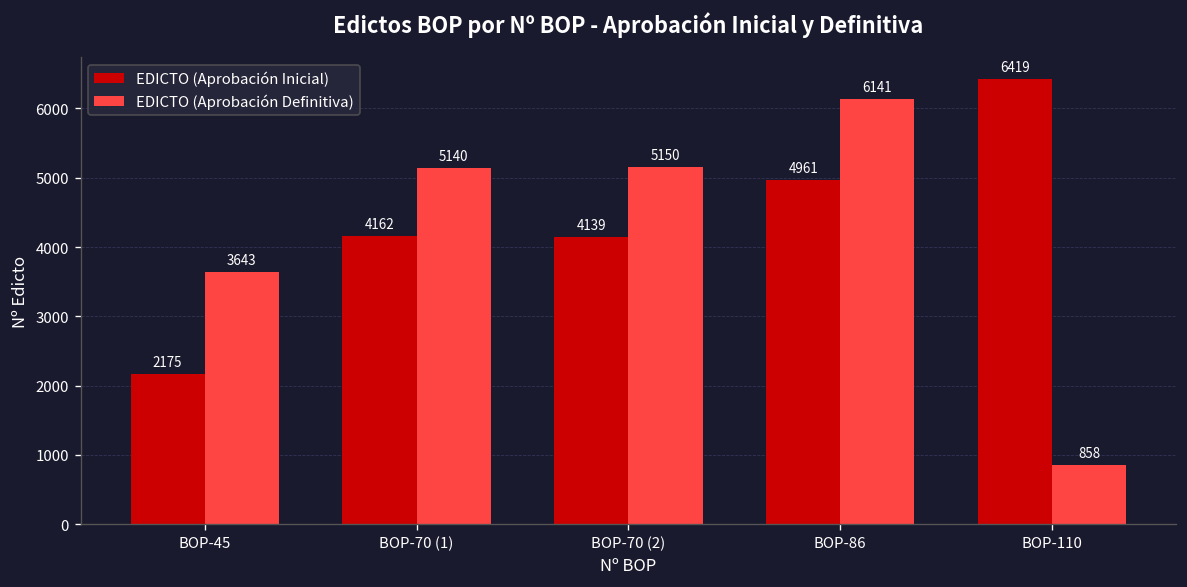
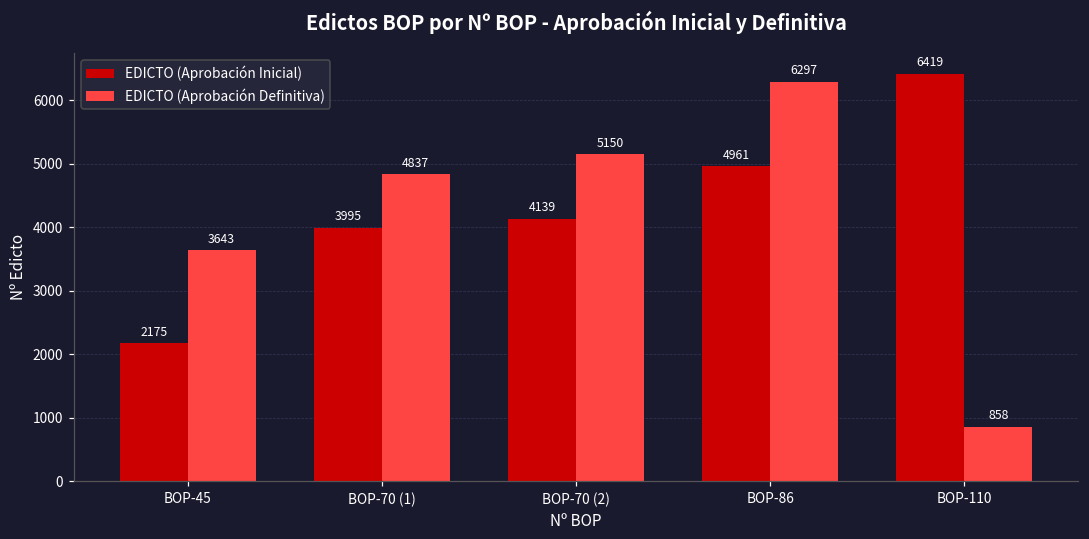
  {
    "EDICTO (Aprobación Inicial)": {
      "BOP-45": 2175,
-     "BOP-70 (1)": 4162,
+     "BOP-70 (1)": 3995,
      "BOP-70 (2)": 4139,
      "BOP-86": 4961,
      "BOP-110": 6419
    },
    "EDICTO (Aprobación Definitiva)": {
      "BOP-45": 3643,
-     "BOP-70 (1)": 5140,
+     "BOP-70 (1)": 4837,
      "BOP-70 (2)": 5150,
-     "BOP-86": 6141,
+     "BOP-86": 6297,
      "BOP-110": 858
    }
  }
